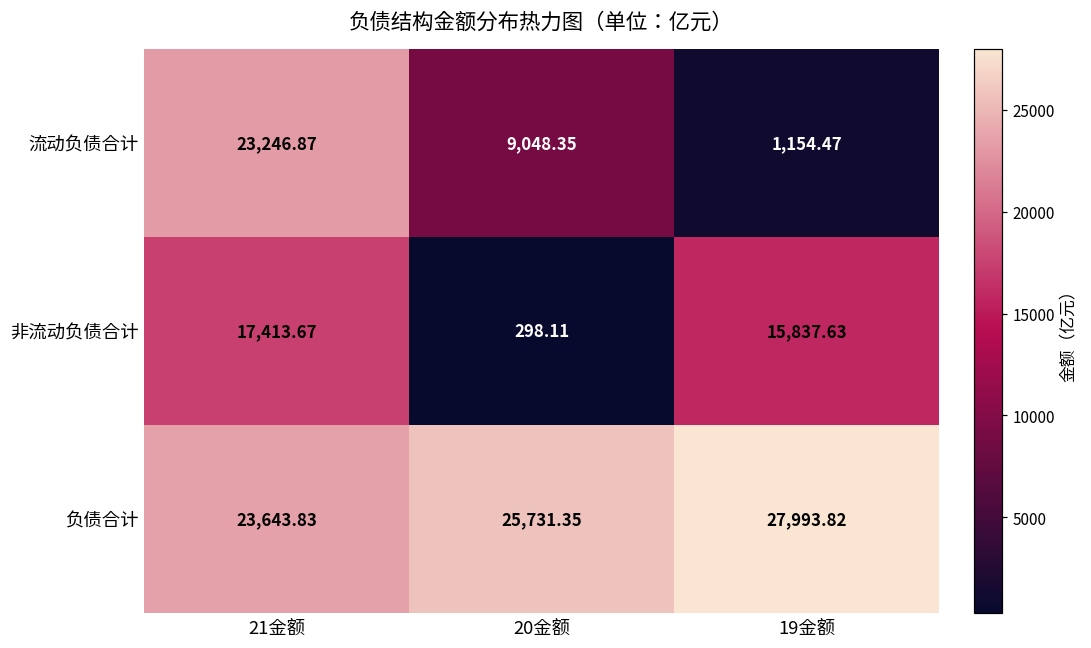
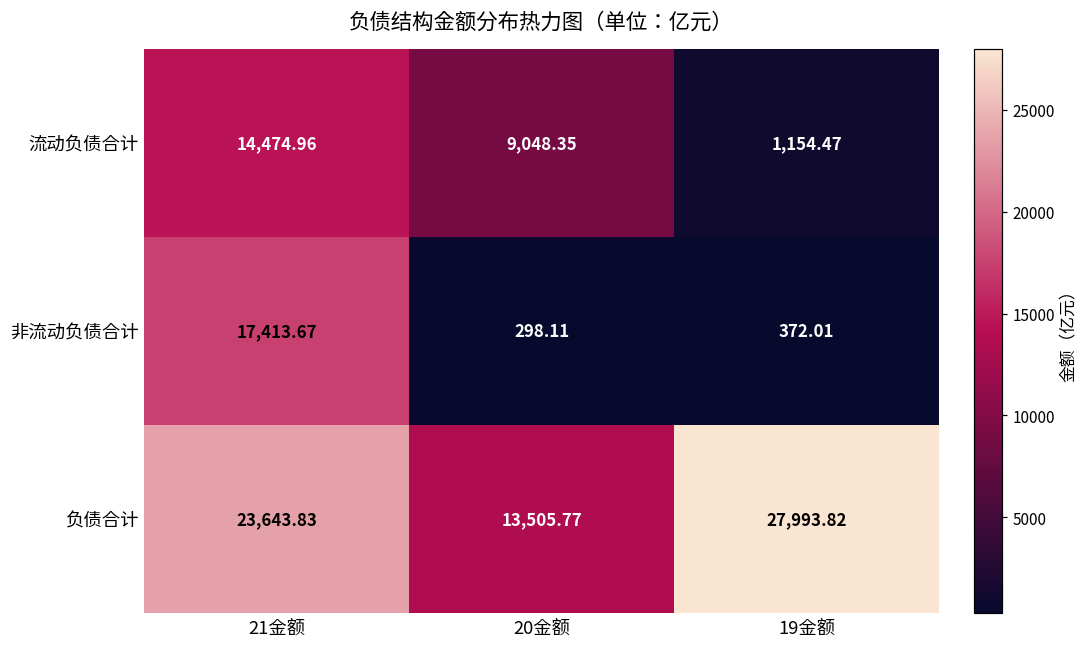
  {
    "流动负债合计": {
-     "21金额": "23,246.87",
+     "21金额": "14,474.96",
      "20金额": "9,048.35",
      "19金额": "1,154.47"
    },
    "非流动负债合计": {
      "21金额": "17,413.67",
      "20金额": "298.11",
-     "19金额": "15,837.63"
+     "19金额": "372.01"
    },
    "负债合计": {
      "21金额": "23,643.83",
-     "20金额": "25,731.35",
+     "20金额": "13,505.77",
      "19金额": "27,993.82"
    }
  }
